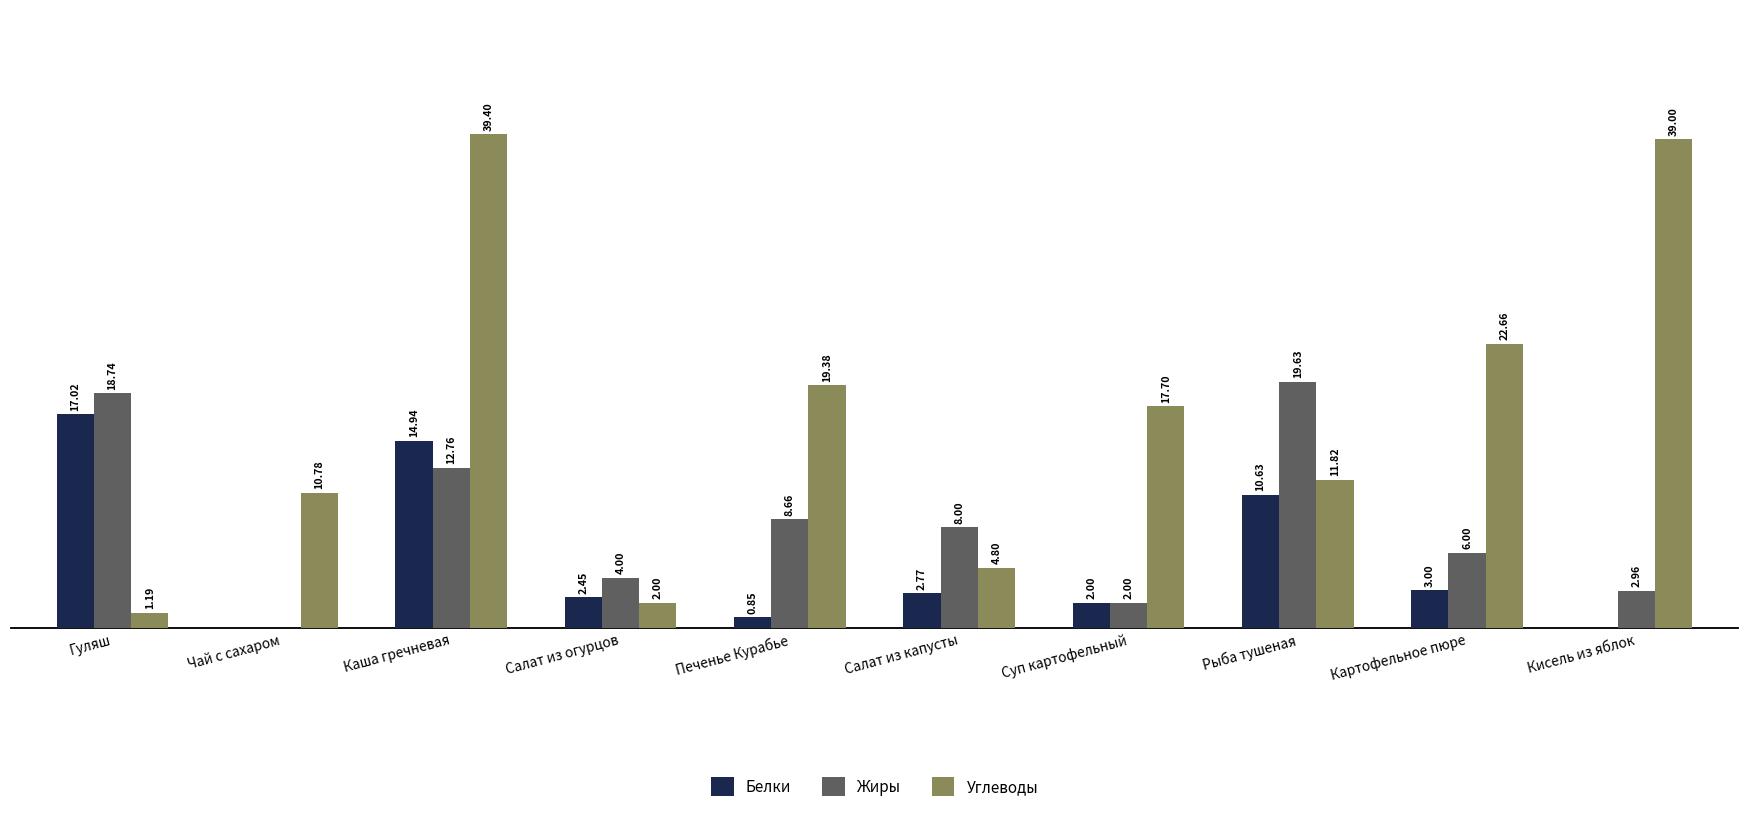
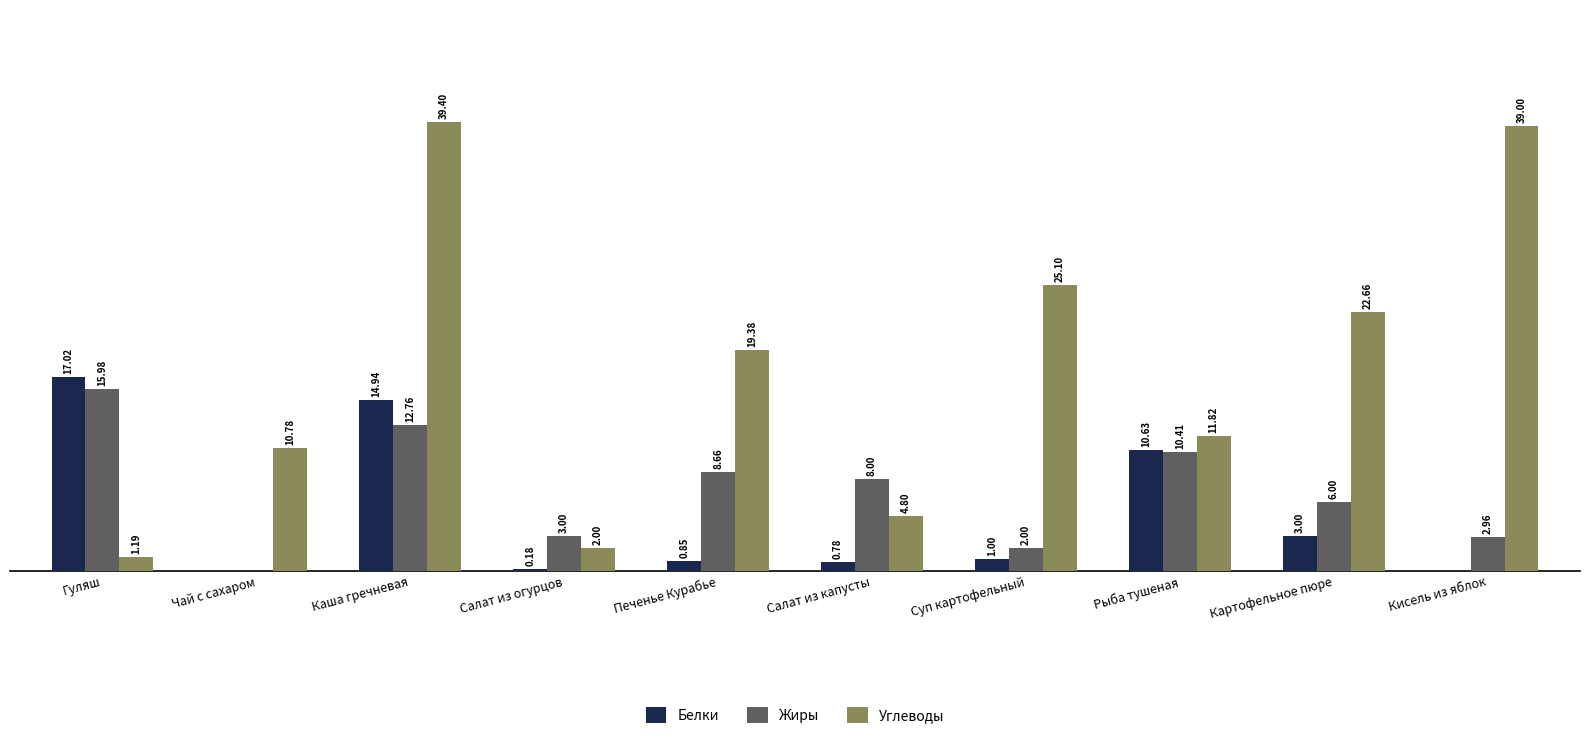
  {
    "Белки": {
      "Гуляш": 17.02,
      "Каша гречневая": 14.94,
-     "Салат из огурцов": 2.45,
+     "Салат из огурцов": 0.18,
      "Печенье Курабье": 0.85,
-     "Салат из капусты": 2.77,
-     "Суп картофельный": 2.00,
+     "Салат из капусты": 0.78,
+     "Суп картофельный": 1.00,
      "Рыба тушеная": 10.63,
      "Картофельное пюре": 3.00
    },
    "Жиры": {
-     "Гуляш": 18.74,
+     "Гуляш": 15.98,
      "Каша гречневая": 12.76,
-     "Салат из огурцов": 4.00,
+     "Салат из огурцов": 3.00,
      "Печенье Курабье": 8.66,
      "Салат из капусты": 8.00,
      "Суп картофельный": 2.00,
-     "Рыба тушеная": 19.63,
+     "Рыба тушеная": 10.41,
      "Картофельное пюре": 6.00,
      "Кисель из яблок": 2.96
    },
    "Углеводы": {
      "Гуляш": 1.19,
      "Чай с сахаром": 10.78,
      "Каша гречневая": 39.40,
      "Салат из огурцов": 2.00,
      "Печенье Курабье": 19.38,
      "Салат из капусты": 4.80,
-     "Суп картофельный": 17.70,
+     "Суп картофельный": 25.10,
      "Рыба тушеная": 11.82,
      "Картофельное пюре": 22.66,
      "Кисель из яблок": 39.00
    }
  }
